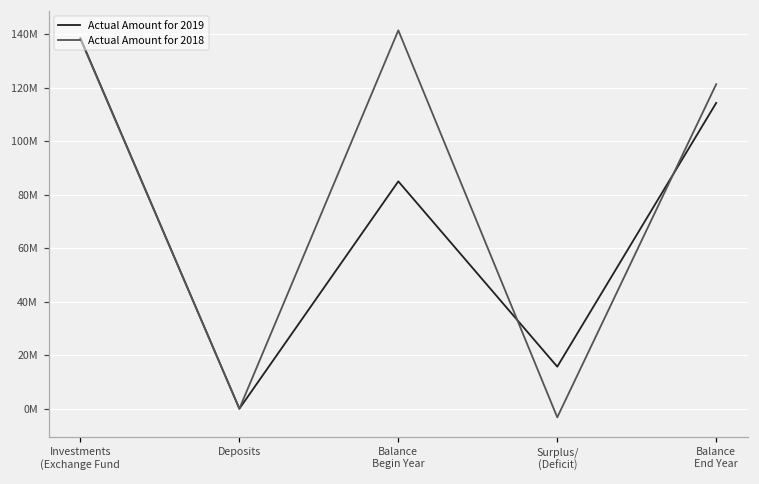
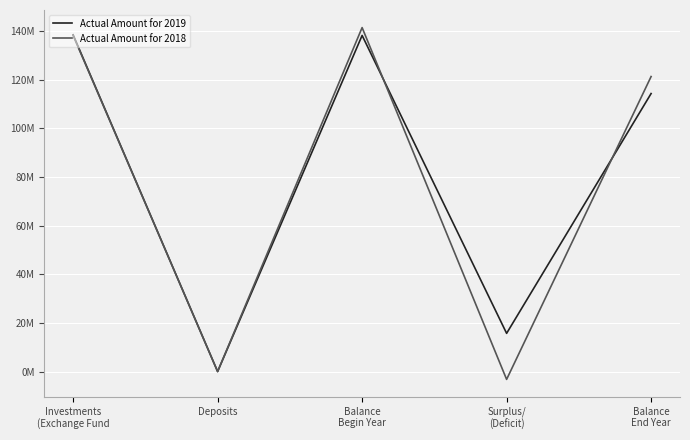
  {
    "Actual Amount for 2019": {
-     "Balance Begin Year": 85000000,
+     "Balance Begin Year": 138000000,
      "Surplus/ (Deficit)": 16000000,
      "Balance End Year": 114000000
    },
    "Actual Amount for 2018": {
      "Balance Begin Year": 141000000,
      "Surplus/ (Deficit)": -3000000,
      "Balance End Year": 121000000
    }
  }
